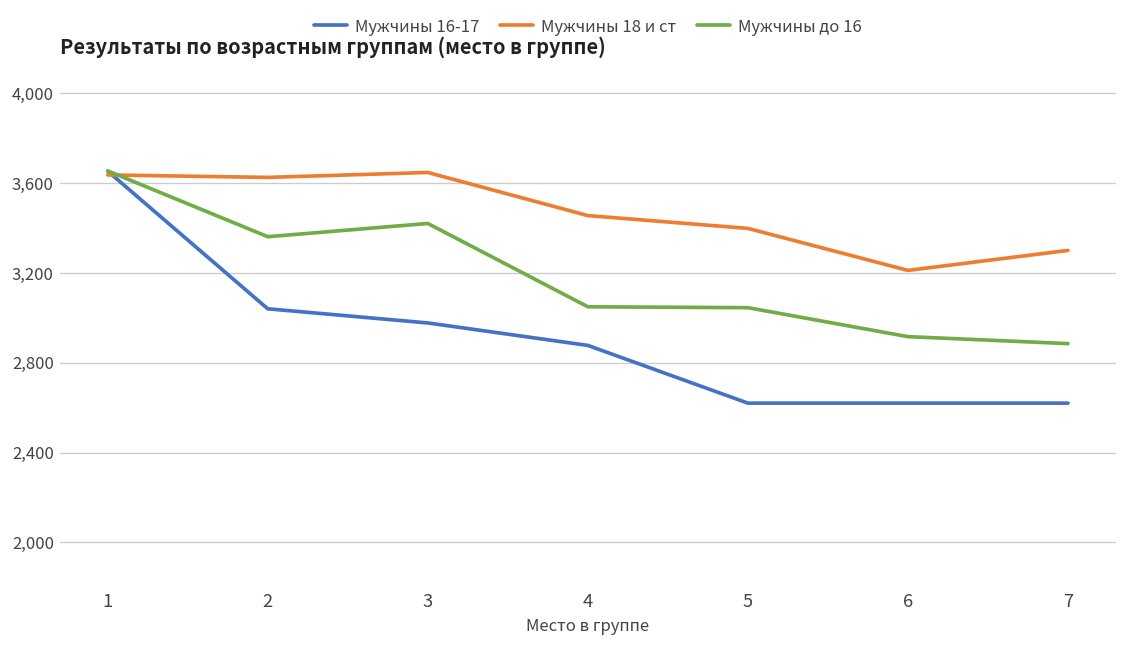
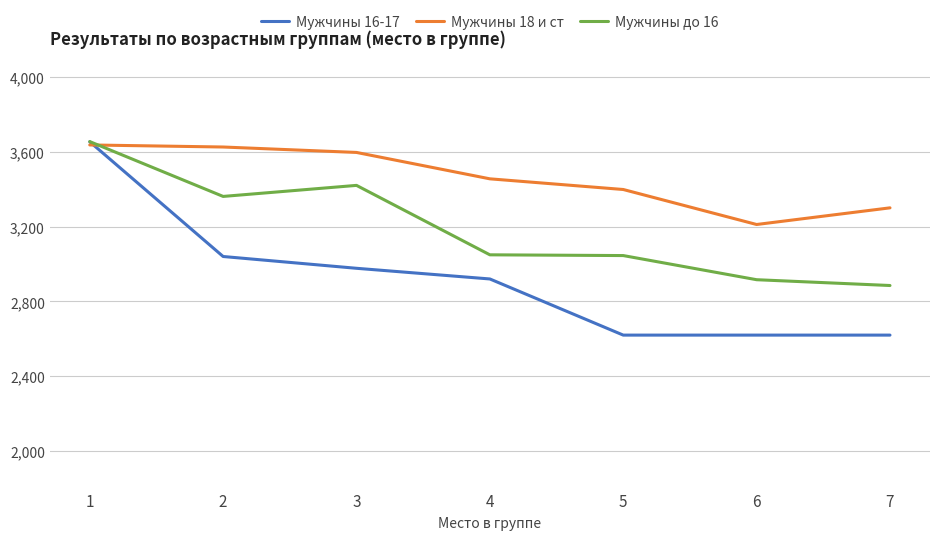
  {
    "Мужчины 16-17": {
      "2": "3,040",
      "3": "2,980",
-     "4": "2,880",
+     "4": "2,920",
      "5": "2,620",
      "6": "2,620",
      "7": "2,620"
    },
    "Мужчины 18 и ст": {
      "1": "3,640",
      "2": "3,630",
-     "3": "3,650",
+     "3": "3,600",
      "4": "3,460",
      "5": "3,400",
      "6": "3,210",
      "7": "3,300"
    },
    "Мужчины до 16": {
      "2": "3,360",
      "3": "3,420",
      "4": "3,050",
      "5": "3,050",
      "6": "2,920",
      "7": "2,890"
    }
  }
